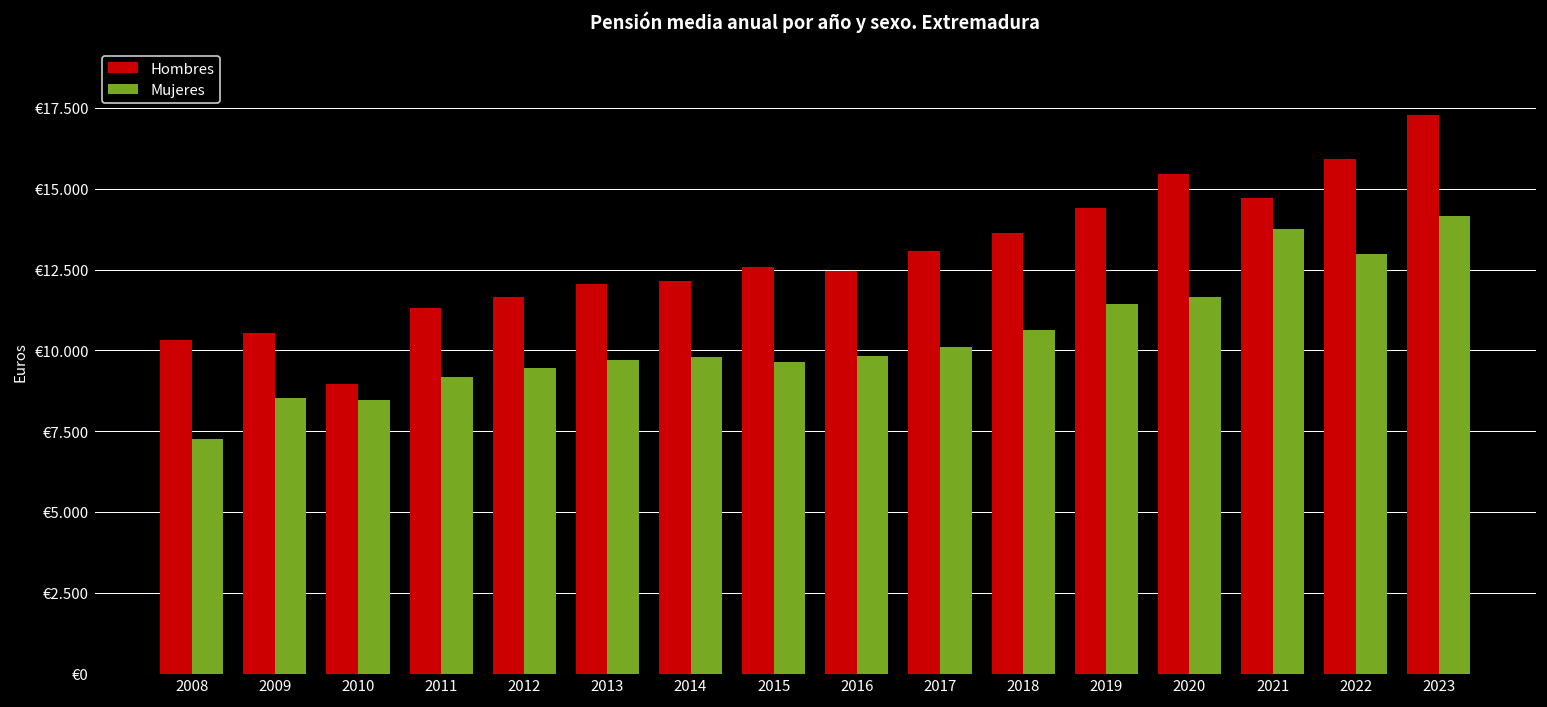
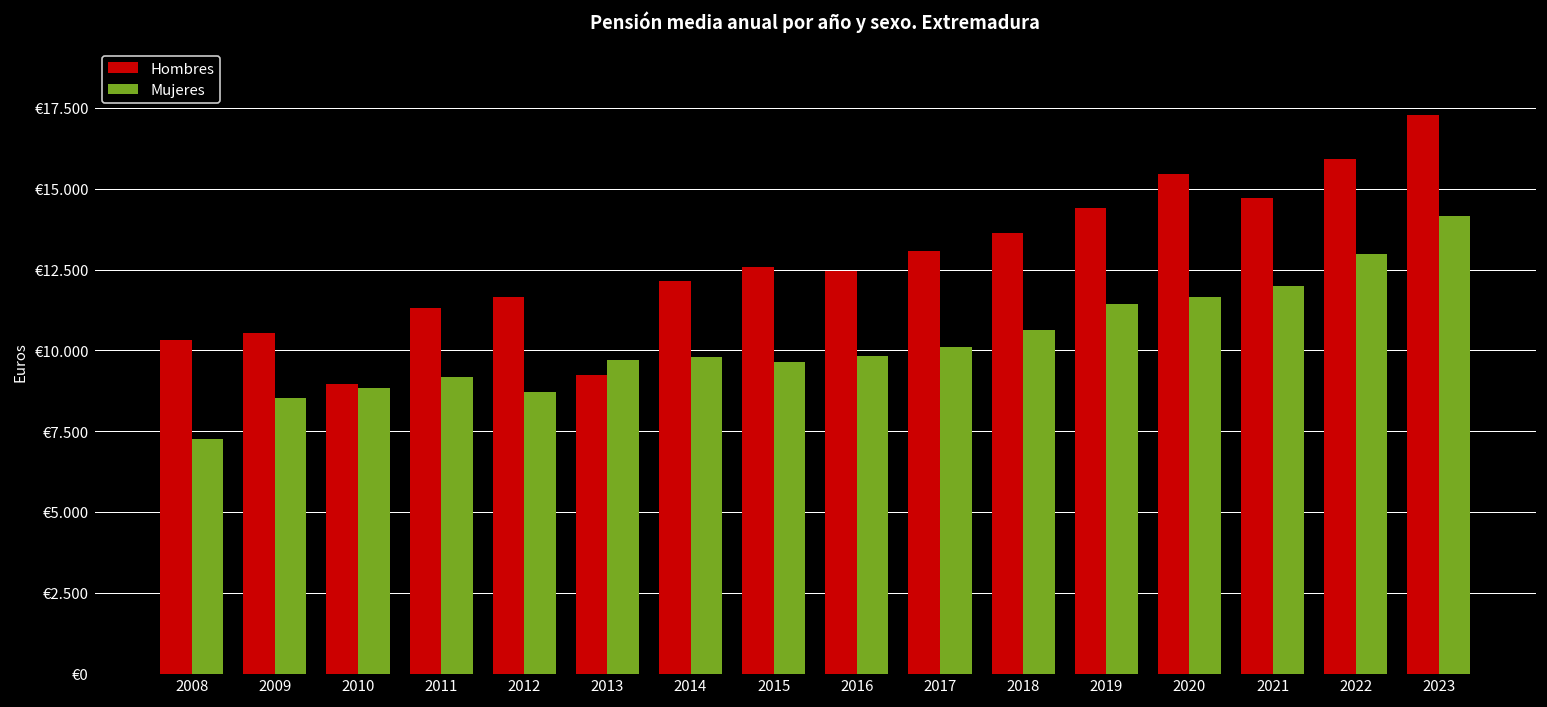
  {
    "Hombres": {
      "2008": "€10.3",
      "2009": "€10.5",
      "2010": "€9.0",
      "2011": "€11.3",
      "2012": "€11.7",
-     "2013": "€12.1",
+     "2013": "€9.2",
      "2014": "€12.2",
      "2015": "€12.6",
      "2016": "€12.4",
      "2017": "€13.1",
      "2018": "€13.6",
      "2019": "€14.4",
      "2020": "€15.5",
      "2021": "€14.7",
      "2022": "€15.9",
      "2023": "€17.3"
    },
    "Mujeres": {
      "2008": "€7.2",
      "2009": "€8.5",
-     "2010": "€8.5",
+     "2010": "€8.8",
      "2011": "€9.2",
-     "2012": "€9.4",
+     "2012": "€8.7",
      "2013": "€9.7",
      "2014": "€9.8",
      "2015": "€9.6",
      "2016": "€9.8",
      "2017": "€10.1",
      "2018": "€10.6",
      "2019": "€11.4",
      "2020": "€11.6",
-     "2021": "€13.8",
+     "2021": "€12.0",
      "2022": "€13.0",
      "2023": "€14.1"
    }
  }
